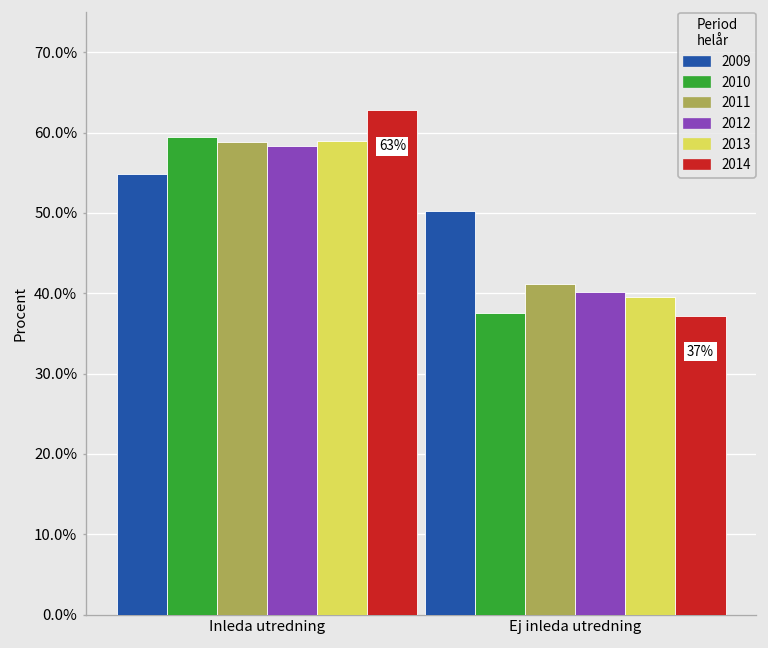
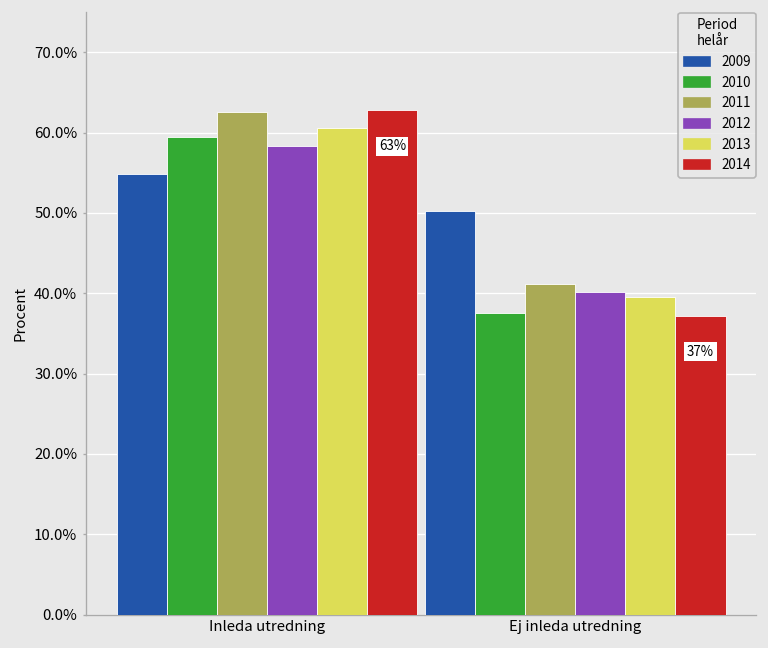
  {
    "2009": {
      "Inleda utredning": "55%",
      "Ej inleda utredning": "50%"
    },
    "2010": {
      "Inleda utredning": "60%",
      "Ej inleda utredning": "38%"
    },
    "2011": {
-     "Inleda utredning": "59%",
+     "Inleda utredning": "63%",
      "Ej inleda utredning": "41%"
    },
    "2012": {
      "Inleda utredning": "58%",
      "Ej inleda utredning": "40%"
    },
    "2013": {
-     "Inleda utredning": "59%",
+     "Inleda utredning": "61%",
      "Ej inleda utredning": "40%"
    }
  }
